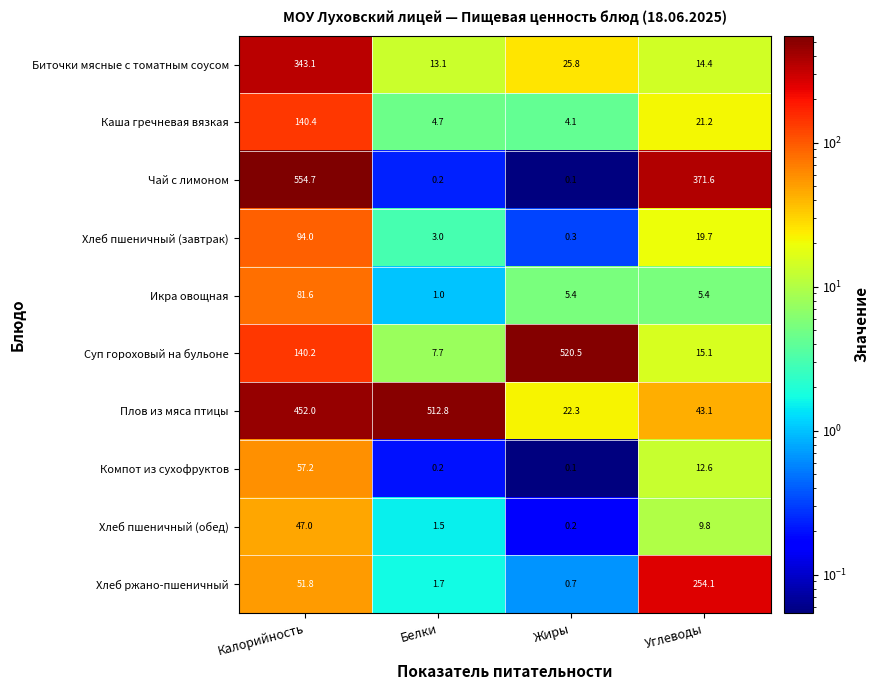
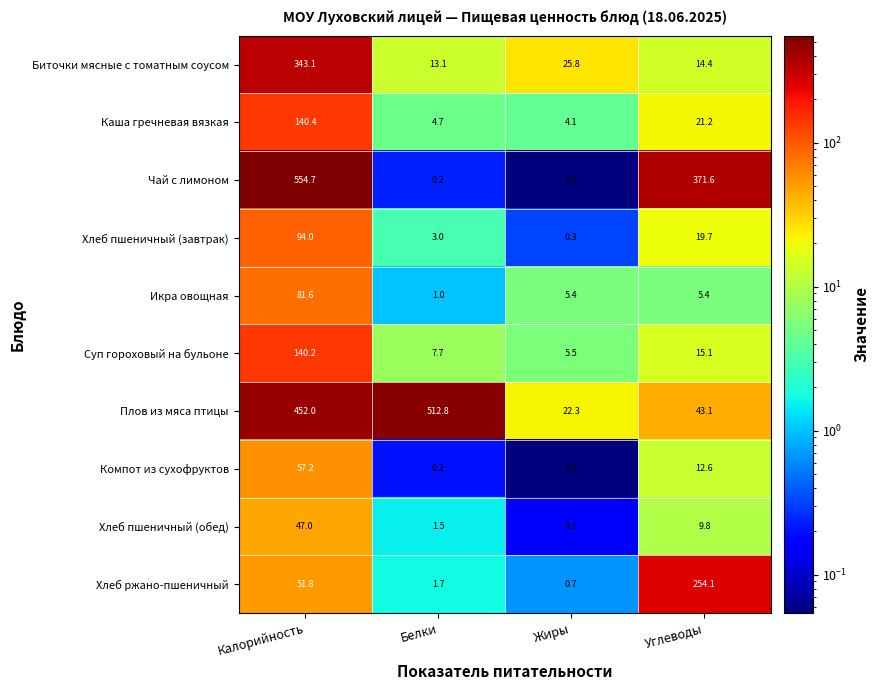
  {
    "Биточки мясные с томатным соусом": {
      "Калорийность": 343.1,
      "Белки": 13.1,
      "Жиры": 25.8,
      "Углеводы": 14.4
    },
    "Каша гречневая вязкая": {
      "Калорийность": 140.4,
      "Белки": 4.7,
      "Жиры": 4.1,
      "Углеводы": 21.2
    },
    "Чай с лимоном": {
      "Калорийность": 554.7,
      "Белки": 0.2,
      "Жиры": 0.1,
      "Углеводы": 371.6
    },
    "Хлеб пшеничный (завтрак)": {
      "Калорийность": 94.0,
      "Белки": 3.0,
      "Жиры": 0.3,
      "Углеводы": 19.7
    },
    "Икра овощная": {
      "Калорийность": 81.6,
      "Белки": 1.0,
      "Жиры": 5.4,
      "Углеводы": 5.4
    },
    "Суп гороховый на бульоне": {
      "Калорийность": 140.2,
      "Белки": 7.7,
-     "Жиры": 520.5,
+     "Жиры": 5.5,
      "Углеводы": 15.1
    },
    "Плов из мяса птицы": {
      "Калорийность": 452.0,
      "Белки": 512.8,
      "Жиры": 22.3,
      "Углеводы": 43.1
    },
    "Компот из сухофруктов": {
      "Калорийность": 57.2,
      "Белки": 0.2,
      "Жиры": 0.1,
      "Углеводы": 12.6
    },
    "Хлеб пшеничный (обед)": {
      "Калорийность": 47.0,
      "Белки": 1.5,
      "Жиры": 0.2,
      "Углеводы": 9.8
    },
    "Хлеб ржано-пшеничный": {
      "Калорийность": 51.8,
      "Белки": 1.7,
      "Жиры": 0.7,
      "Углеводы": 254.1
    }
  }
